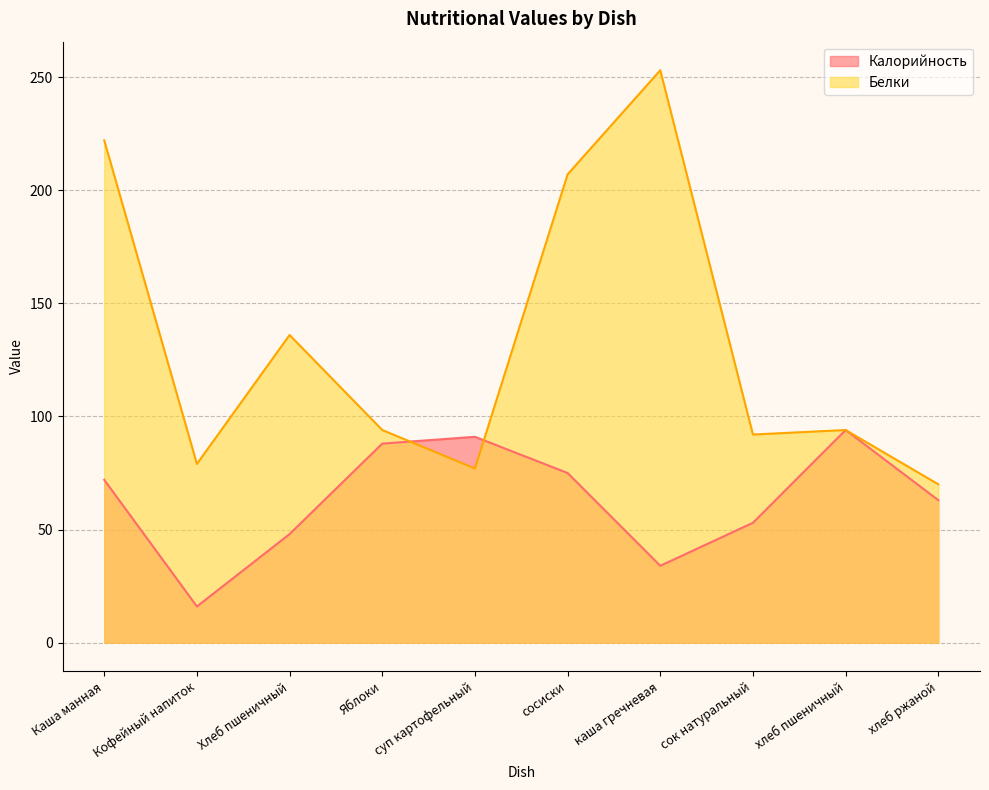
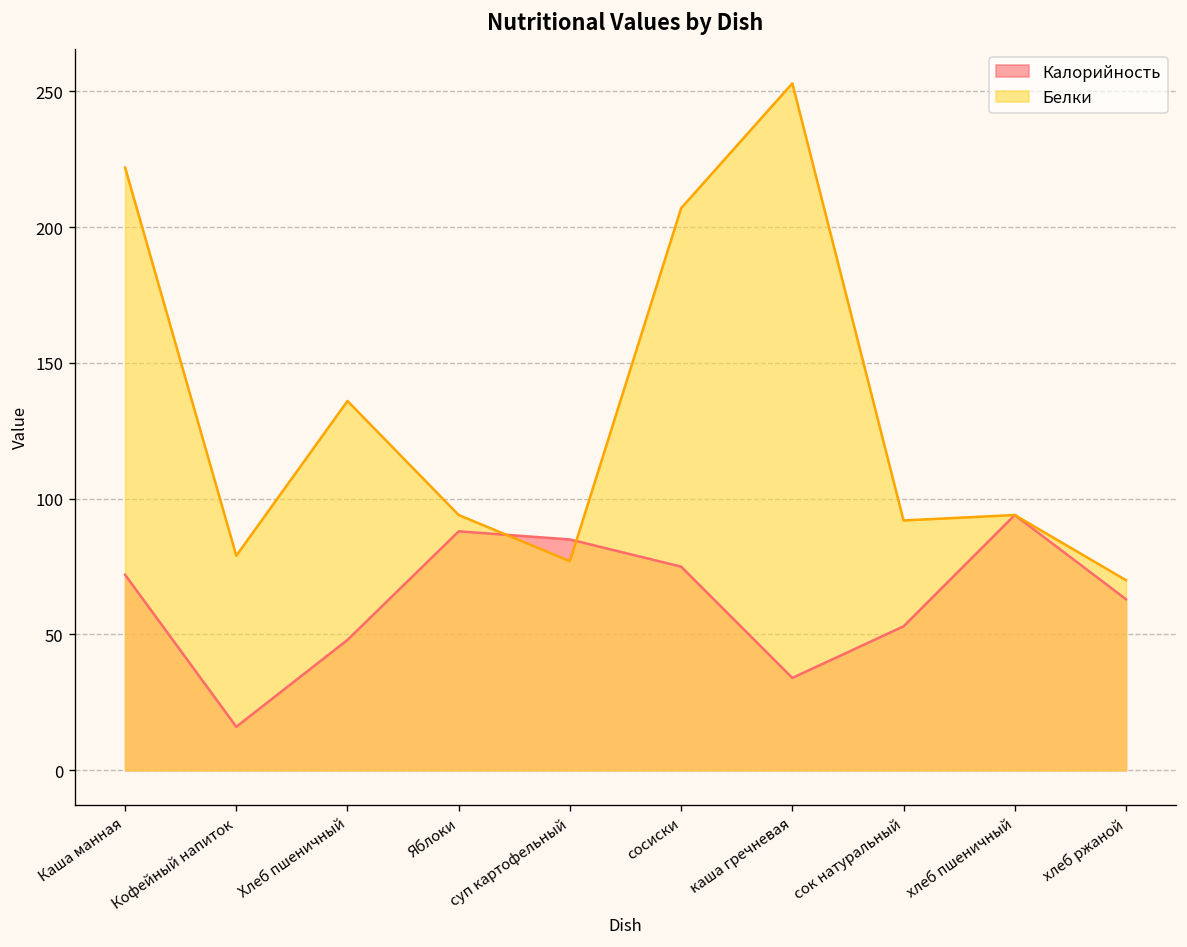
  {
    "Калорийность": {
      "Каша манная": 72,
      "Кофейный напиток": 16,
      "Хлеб пшеничный": 48,
      "Яблоки": 88,
-     "суп картофельный": 91,
+     "суп картофельный": 85,
      "сосиски": 75,
      "каша гречневая": 34,
      "сок натуральный": 53,
      "хлеб ржаной": 63
    },
    "Белки": {
      "Каша манная": 222,
      "Кофейный напиток": 79,
      "Хлеб пшеничный": 136,
      "Яблоки": 94,
      "суп картофельный": 77,
      "сосиски": 207,
      "каша гречневая": 253,
      "сок натуральный": 92,
      "хлеб ржаной": 70
    }
  }
